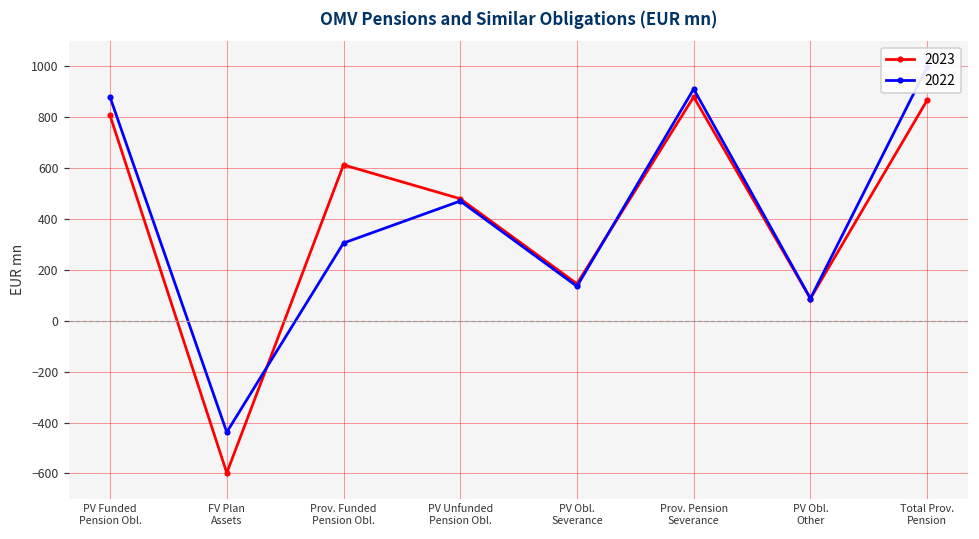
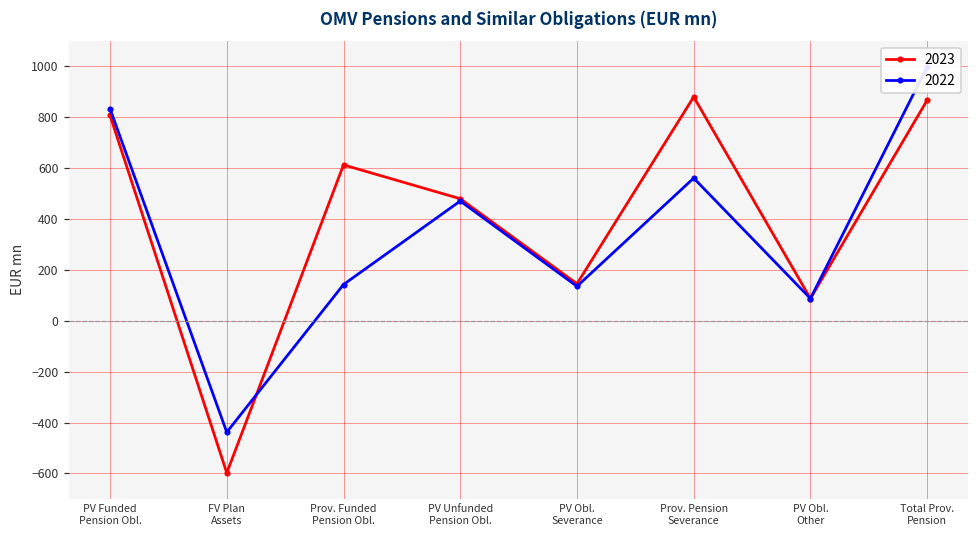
  {
    "2023": {
      "PV Funded Pension Obl.": 810,
      "FV Plan Assets": -600,
      "Prov. Funded Pension Obl.": 610,
      "Prov. Pension Severance": 880,
      "Total Prov. Pension": 870
    },
    "2022": {
-     "PV Funded Pension Obl.": 880,
+     "PV Funded Pension Obl.": 830,
      "FV Plan Assets": -440,
-     "Prov. Funded Pension Obl.": 310,
-     "Prov. Pension Severance": 910
+     "Prov. Funded Pension Obl.": 140,
+     "Prov. Pension Severance": 560
    }
  }
